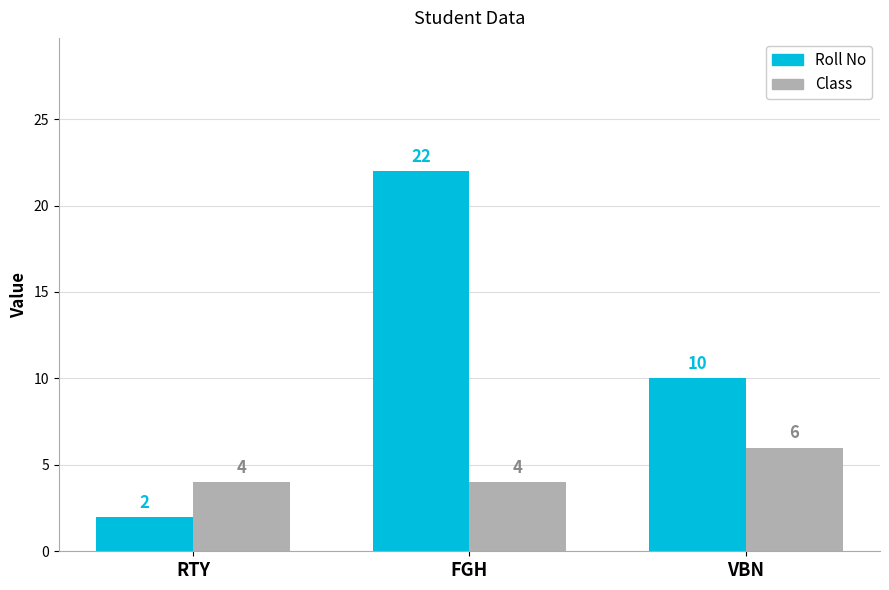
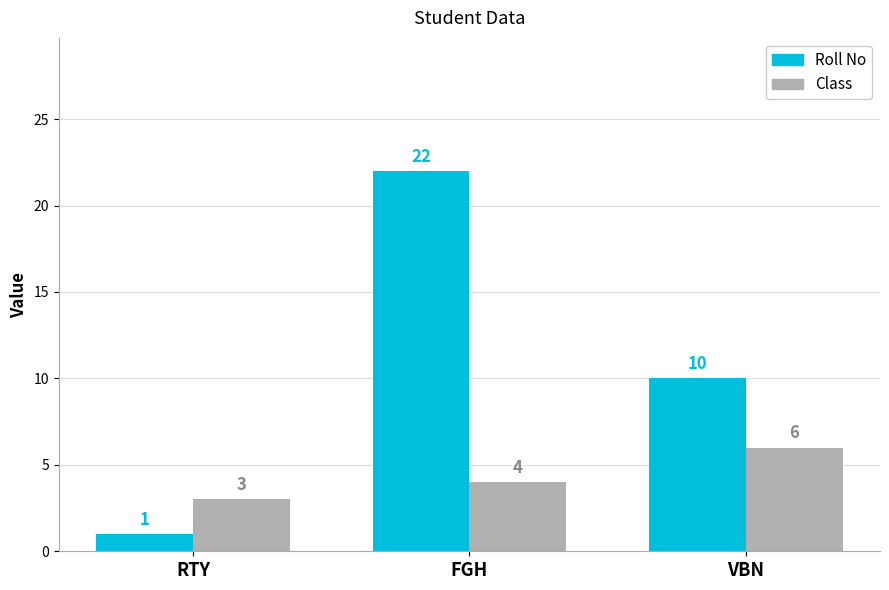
  {
    "Roll No": {
-     "RTY": 2,
+     "RTY": 1,
      "FGH": 22,
      "VBN": 10
    },
    "Class": {
-     "RTY": 4,
+     "RTY": 3,
      "FGH": 4,
      "VBN": 6
    }
  }
